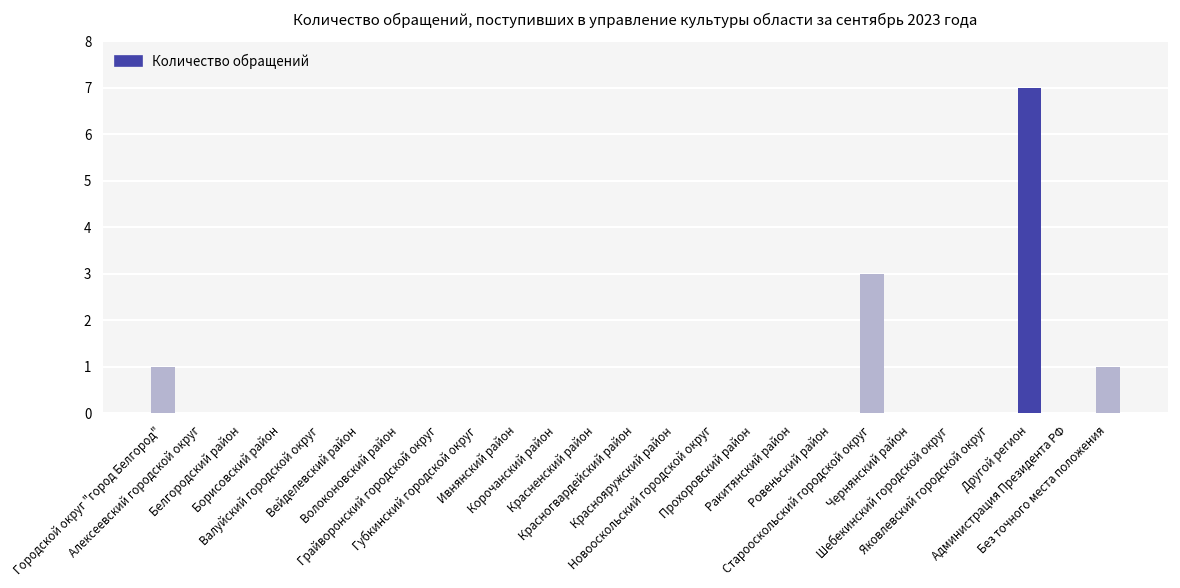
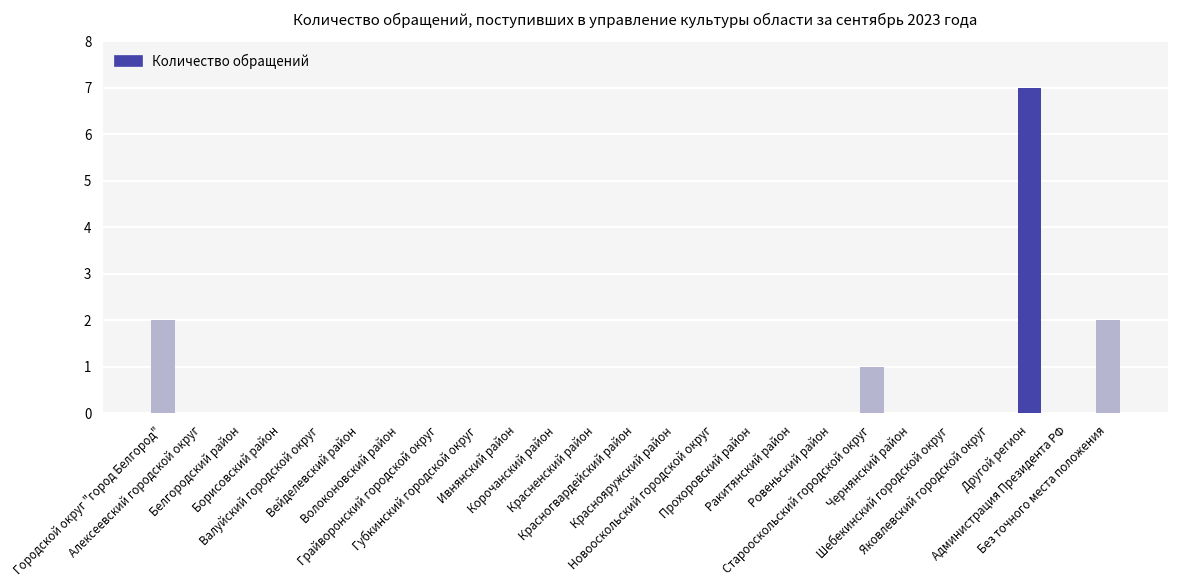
  {
-   "Городской округ \"город Белгород\"": 1,
+   "Городской округ \"город Белгород\"": 2,
    "Алексеевский городской округ": 0,
    "Белгородский район": 0,
    "Борисовский район": 0,
    "Валуйский городской округ": 0,
    "Вейделевский район": 0,
    "Волоконовский район": 0,
    "Грайворонский городской округ": 0,
    "Губкинский городской округ": 0,
    "Ивнянский район": 0,
    "Корочанский район": 0,
    "Красненский район": 0,
    "Красногвардейский район": 0,
    "Краснояружский район": 0,
    "Новооскольский городской округ": 0,
    "Прохоровский район": 0,
    "Ракитянский район": 0,
    "Ровеньский район": 0,
-   "Старооскольский городской округ": 3,
+   "Старооскольский городской округ": 1,
    "Чернянский район": 0,
    "Шебекинский городской округ": 0,
    "Яковлевский городской округ": 0,
    "Другой регион": 7,
    "Администрация Президента РФ": 0,
-   "Без точного места положения": 1
+   "Без точного места положения": 2
  }
